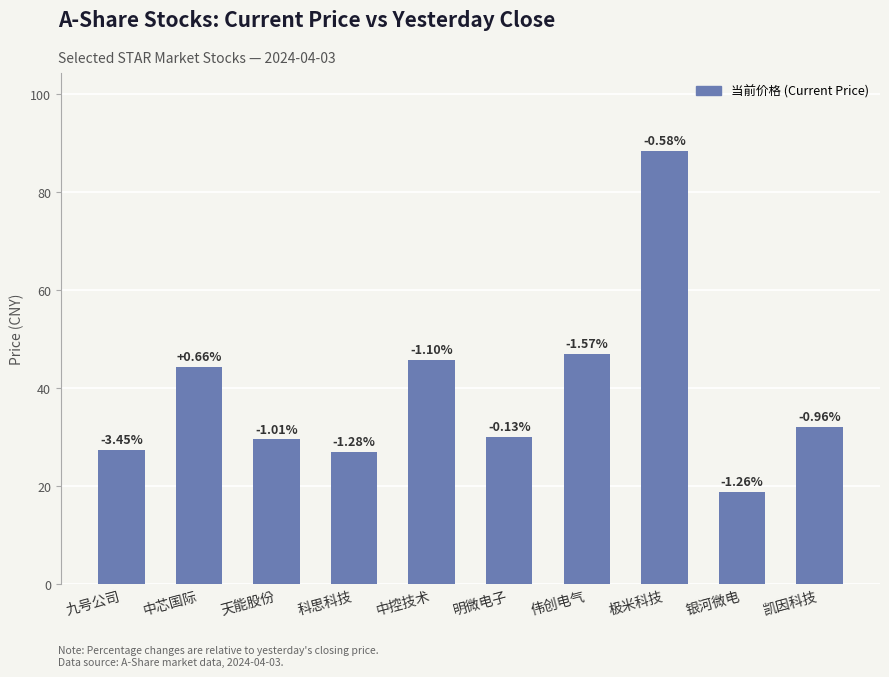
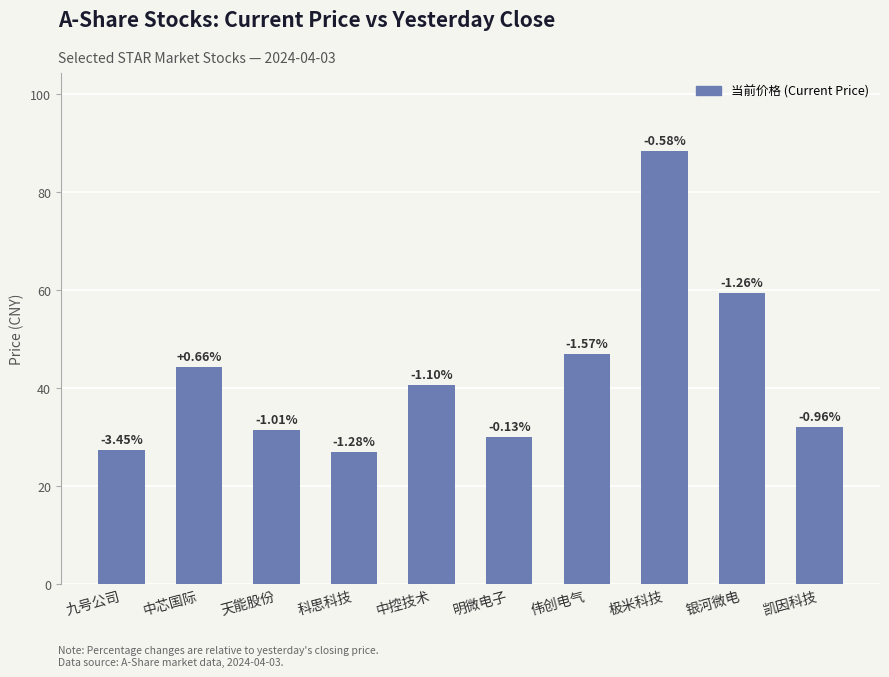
  {
-   "天能股份": 30,
-   "中控技术": 46,
-   "银河微电": 19
+   "天能股份": 32,
+   "中控技术": 41,
+   "银河微电": 59
  }
